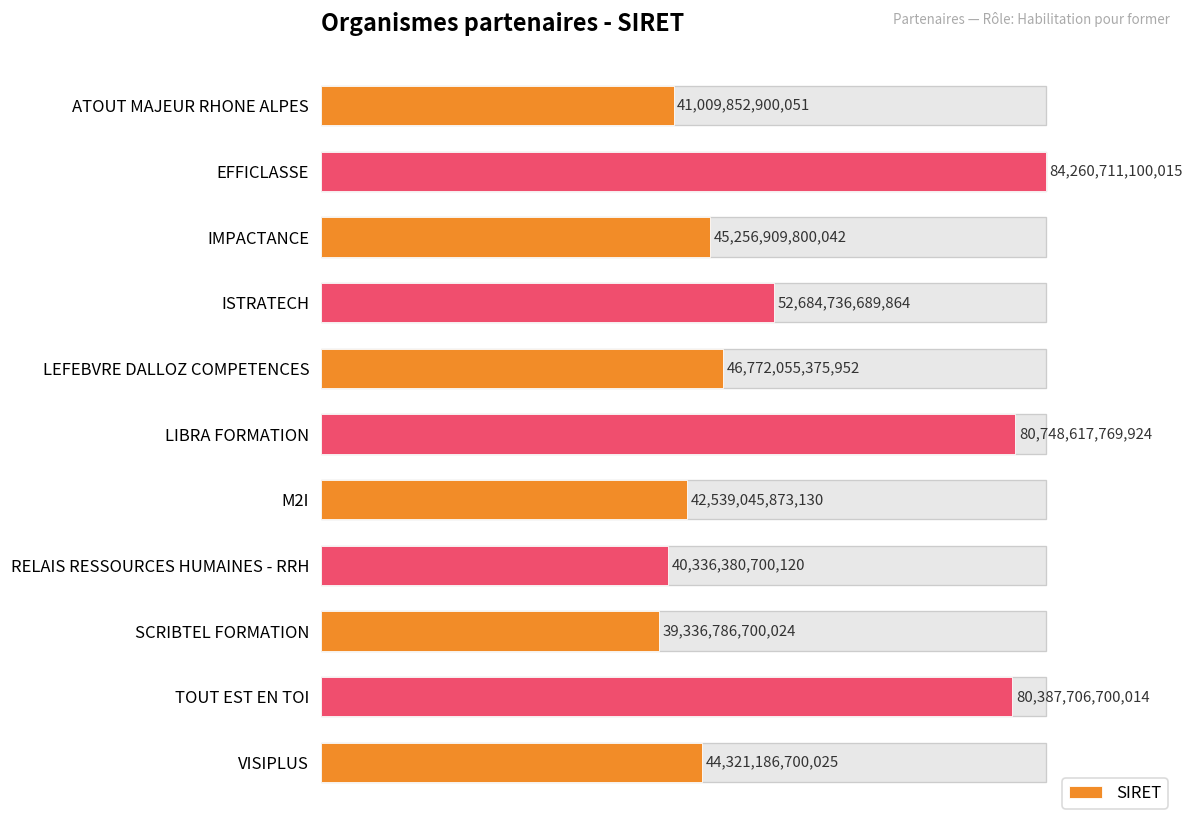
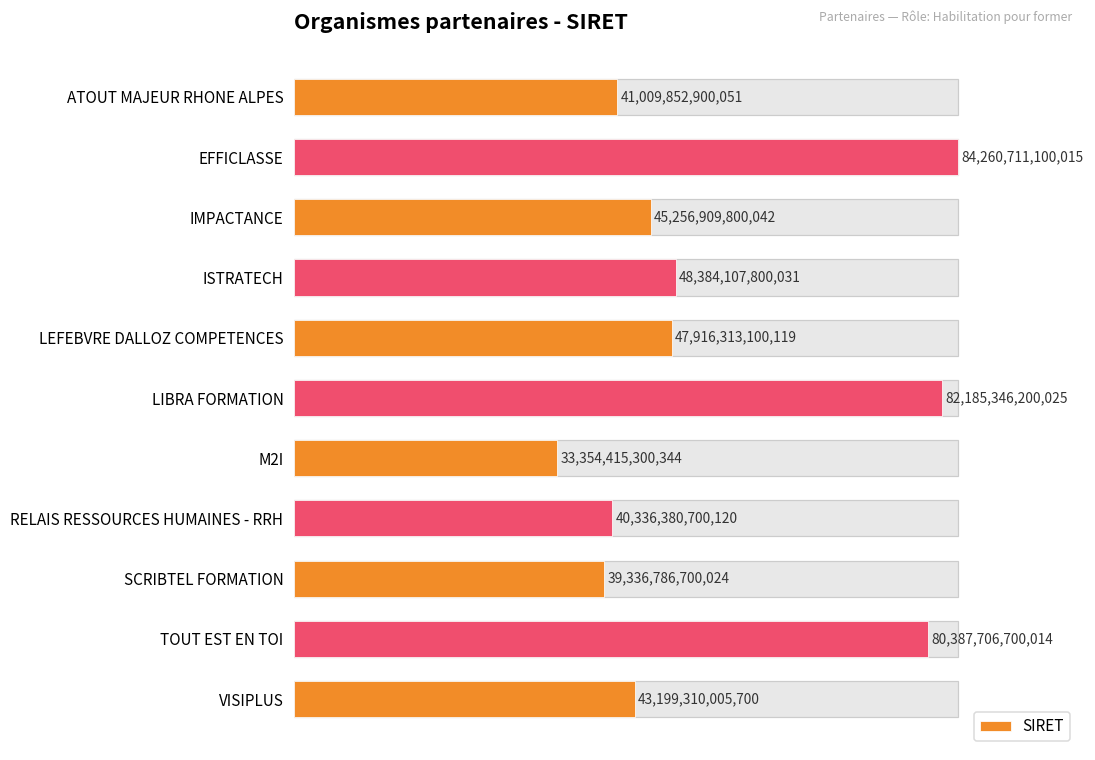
  {
    "SIRET": {
      "EFFICLASSE": "84,260,711,100,015",
-     "ISTRATECH": "52,684,736,689,864",
-     "LEFEBVRE DALLOZ COMPETENCES": "46,772,055,375,952",
-     "LIBRA FORMATION": "80,748,617,769,924",
-     "M2I": "42,539,045,873,130",
-     "VISIPLUS": "44,321,186,700,025"
+     "ISTRATECH": "48,384,107,800,031",
+     "LEFEBVRE DALLOZ COMPETENCES": "47,916,313,100,119",
+     "LIBRA FORMATION": "82,185,346,200,025",
+     "M2I": "33,354,415,300,344",
+     "VISIPLUS": "43,199,310,005,700"
    }
  }
